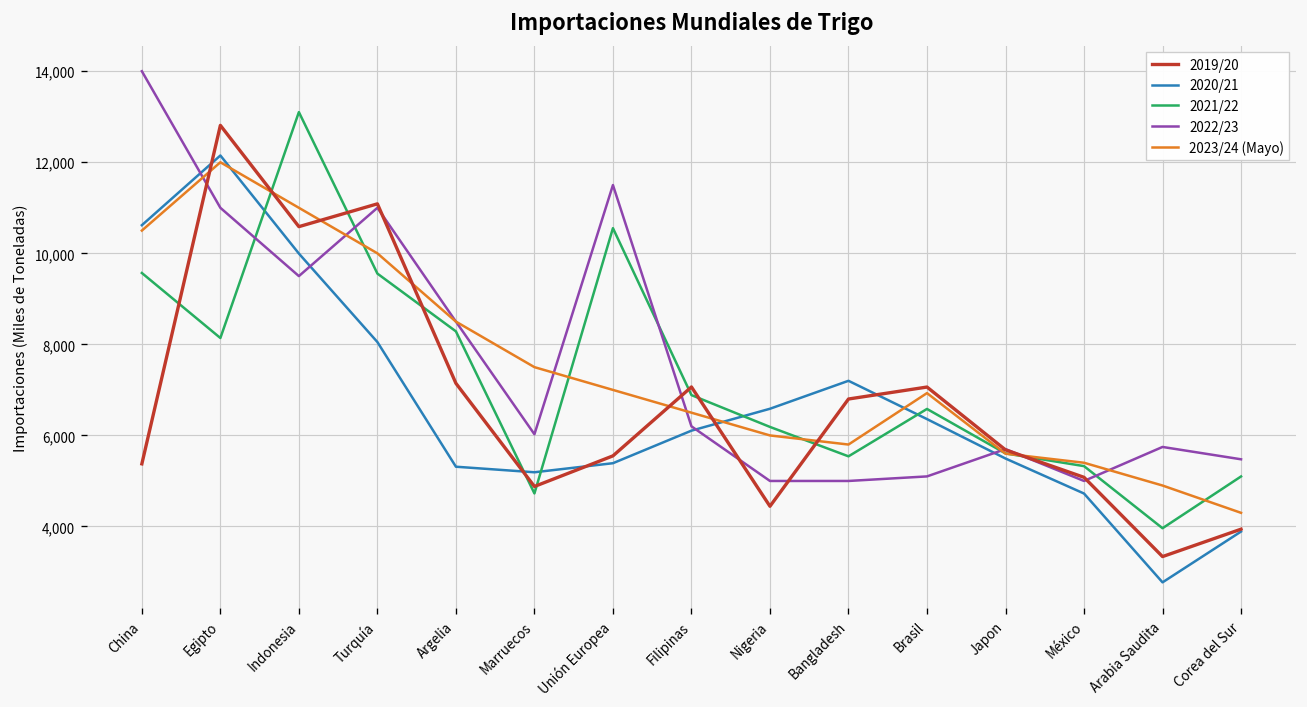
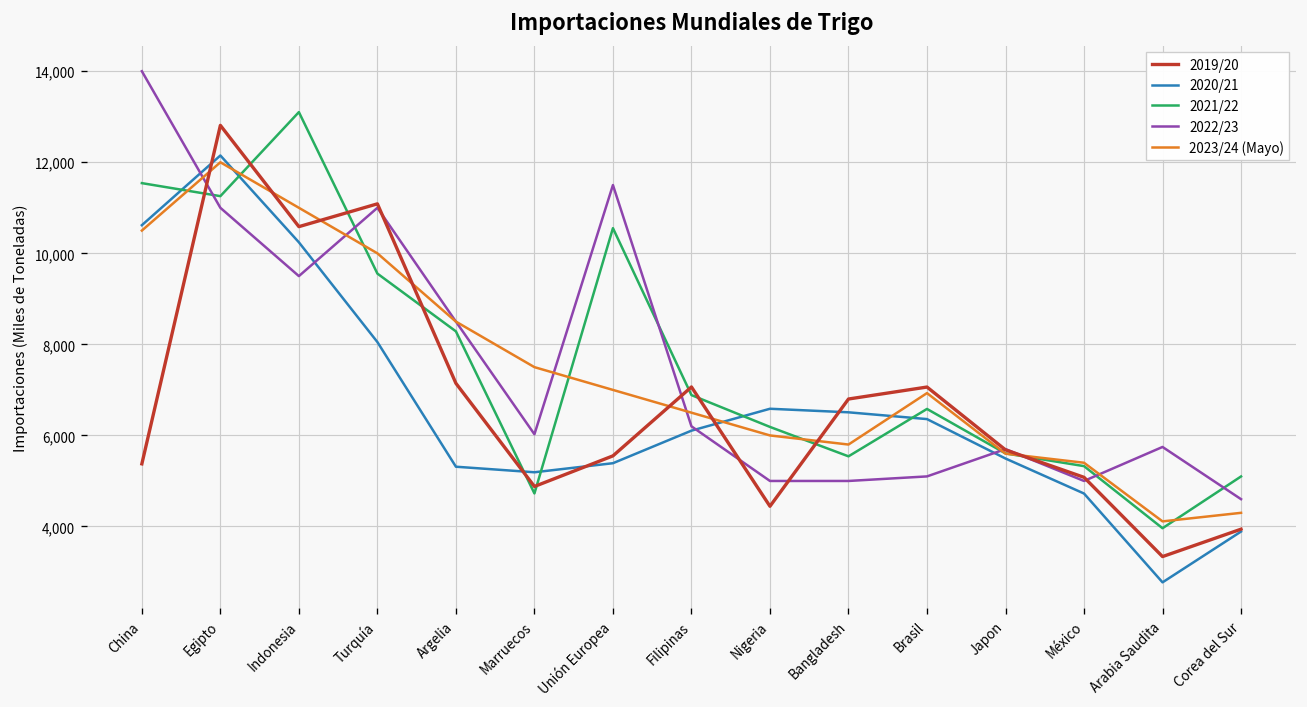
  {
    "2019/20": {
      "China": "5,400",
      "Egipto": "12,800",
      "Indonesia": "10,600",
      "Turquía": "11,100",
      "Argelia": "7,100",
      "Marruecos": "4,900",
      "Unión Europea": "5,600",
      "Filipinas": "7,100",
      "Nigeria": "4,400",
      "Bangladesh": "6,800",
      "Brasil": "7,100",
      "México": "5,100",
      "Arabia Saudita": "3,300"
    },
    "2020/21": {
      "China": "10,600",
      "Egipto": "12,100",
-     "Indonesia": "10,000",
+     "Indonesia": "10,200",
      "Turquía": "8,100",
      "Argelia": "5,300",
      "Marruecos": "5,200",
      "Unión Europea": "5,400",
      "Filipinas": "6,100",
      "Nigeria": "6,600",
-     "Bangladesh": "7,200",
+     "Bangladesh": "6,500",
      "Brasil": "6,400",
      "Japon": "5,500",
      "México": "4,700",
      "Arabia Saudita": "2,800"
    },
    "2021/22": {
-     "China": "9,600",
-     "Egipto": "8,100",
+     "China": "11,500",
+     "Egipto": "11,300",
      "Indonesia": "13,100",
      "Turquía": "9,600",
      "Argelia": "8,300",
      "Marruecos": "4,700",
      "Unión Europea": "10,600",
      "Filipinas": "6,900",
      "Nigeria": "6,200",
      "Bangladesh": "5,500",
      "Brasil": "6,600",
      "México": "5,300",
      "Arabia Saudita": "4,000",
      "Corea del Sur": "5,100"
    },
    "2022/23": {
      "China": "14,000",
      "Egipto": "11,000",
      "Indonesia": "9,500",
      "Turquía": "11,000",
      "Marruecos": "6,000",
      "Unión Europea": "11,500",
      "Filipinas": "6,200",
      "Nigeria": "5,000",
      "Bangladesh": "5,000",
      "Brasil": "5,100",
      "México": "5,000",
      "Arabia Saudita": "5,700",
-     "Corea del Sur": "5,500"
+     "Corea del Sur": "4,600"
    },
    "2023/24 (Mayo)": {
      "China": "10,500",
      "Egipto": "12,000",
      "Indonesia": "11,000",
      "Turquía": "10,000",
      "Marruecos": "7,500",
      "Unión Europea": "7,000",
      "Filipinas": "6,500",
      "Nigeria": "6,000",
      "Bangladesh": "5,800",
      "Brasil": "6,900",
      "México": "5,400",
-     "Arabia Saudita": "4,900",
+     "Arabia Saudita": "4,100",
      "Corea del Sur": "4,300"
    }
  }
